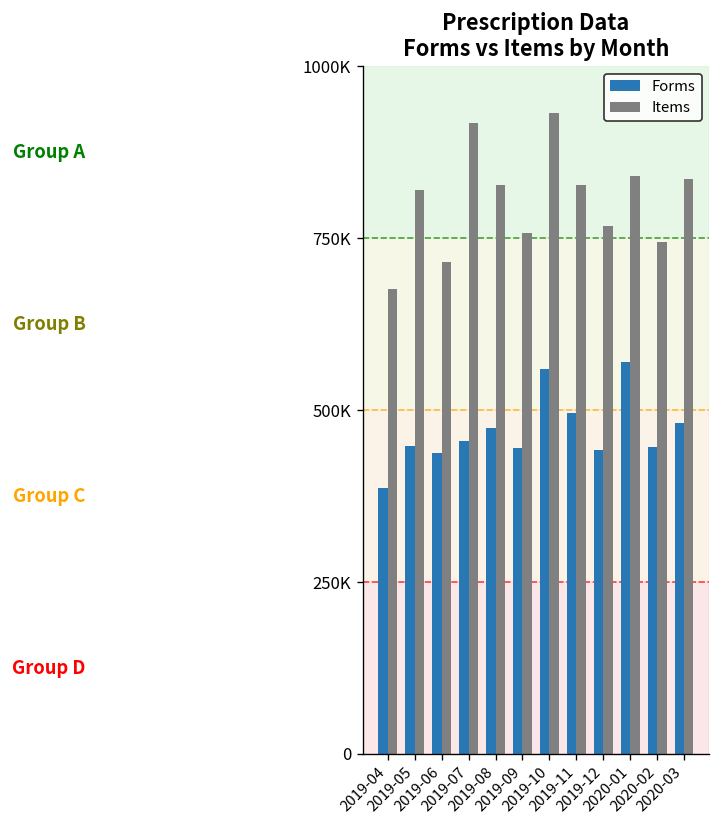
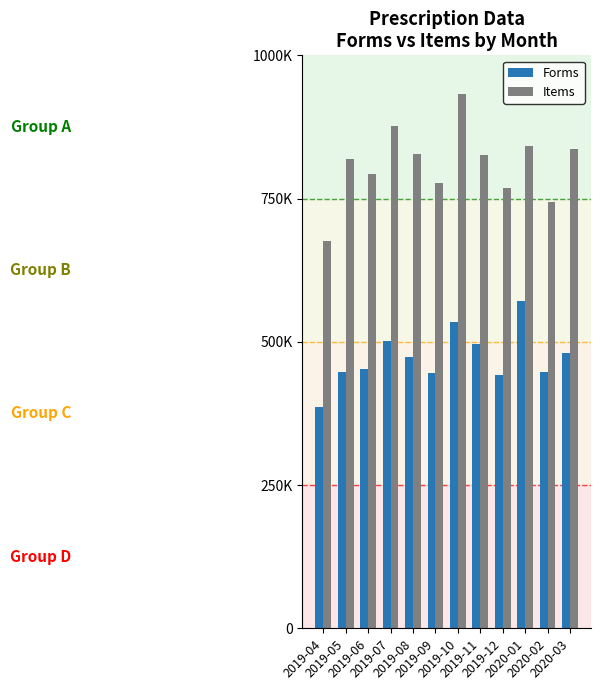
  {
    "Forms": {
      "2019-04": 390000,
      "2019-05": 450000,
-     "2019-06": 440000,
-     "2019-07": 460000,
+     "2019-06": 450000,
+     "2019-07": 500000,
      "2019-08": 470000,
      "2019-09": 450000,
-     "2019-10": 560000,
+     "2019-10": 540000,
      "2019-11": 500000,
      "2019-12": 440000,
      "2020-01": 570000,
      "2020-02": 450000,
      "2020-03": 480000
    },
    "Items": {
      "2019-04": 680000,
      "2019-05": 820000,
-     "2019-06": 720000,
-     "2019-07": 920000,
+     "2019-06": 790000,
+     "2019-07": 880000,
      "2019-08": 830000,
-     "2019-09": 760000,
+     "2019-09": 780000,
      "2019-10": 930000,
      "2019-11": 830000,
      "2019-12": 770000,
      "2020-01": 840000,
      "2020-02": 740000,
      "2020-03": 840000
    }
  }
